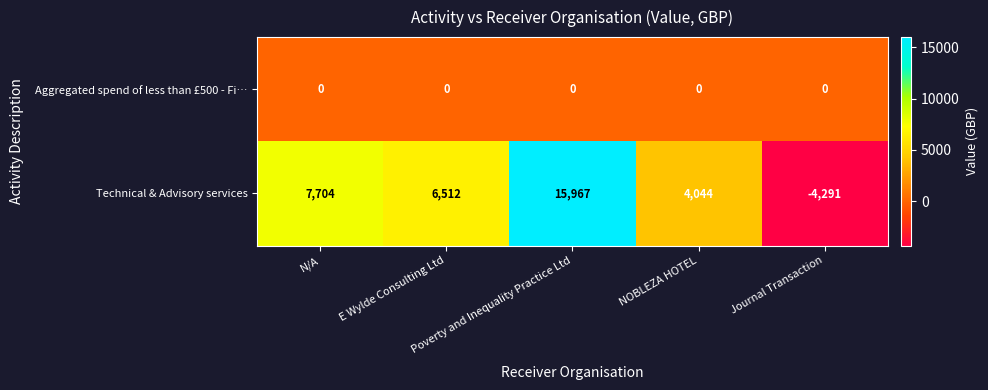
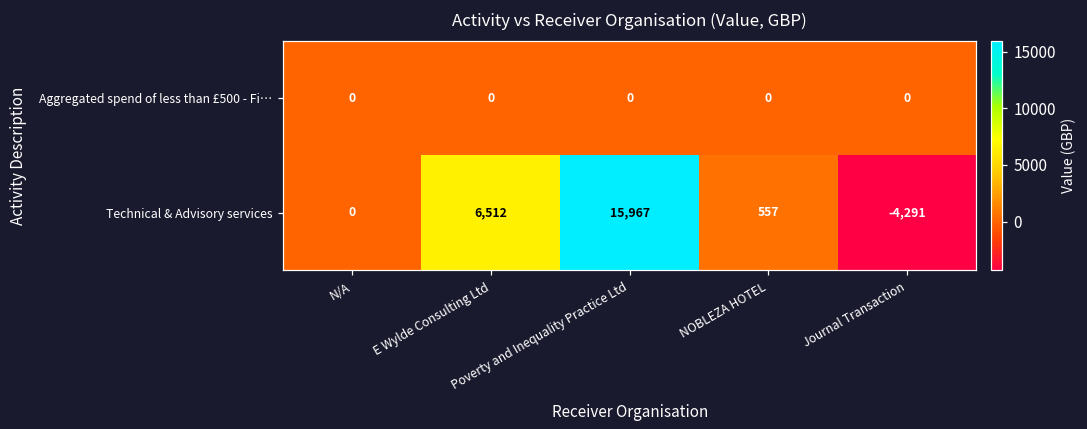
  {
    "Aggregated spend of less than £500 - Fi…": {
      "N/A": "0",
      "E Wylde Consulting Ltd": "0",
      "Poverty and Inequality Practice Ltd": "0",
      "NOBLEZA HOTEL": "0",
      "Journal Transaction": "0"
    },
    "Technical & Advisory services": {
-     "N/A": "7,704",
+     "N/A": "0",
      "E Wylde Consulting Ltd": "6,512",
      "Poverty and Inequality Practice Ltd": "15,967",
-     "NOBLEZA HOTEL": "4,044",
+     "NOBLEZA HOTEL": "557",
      "Journal Transaction": "-4,291"
    }
  }
